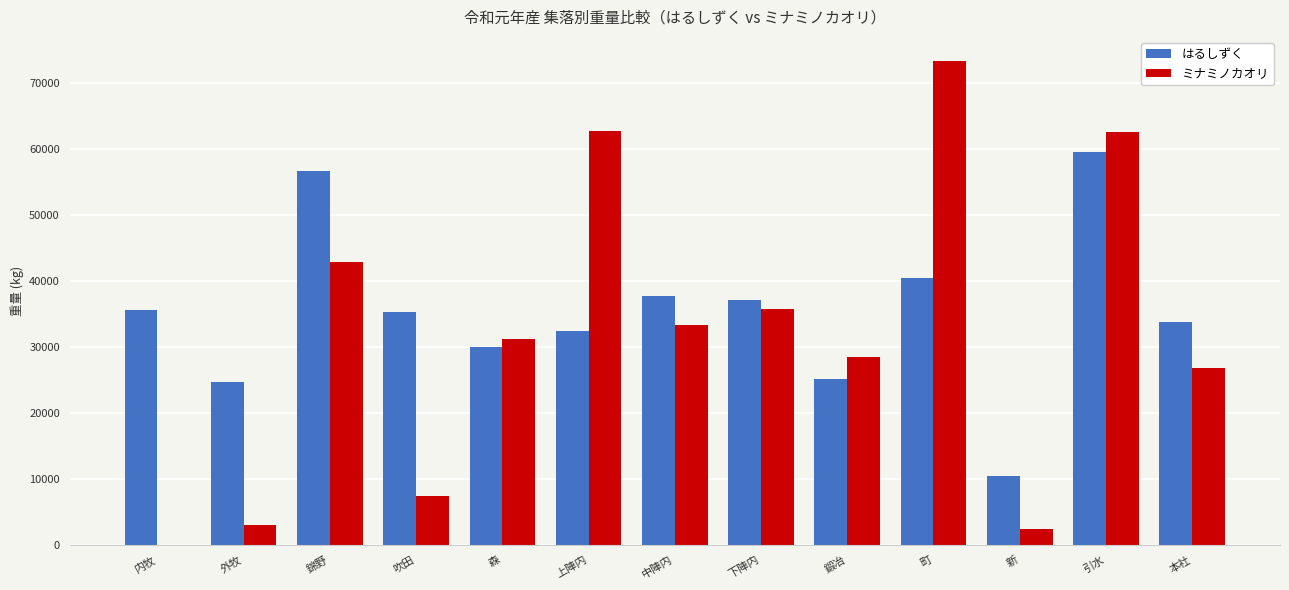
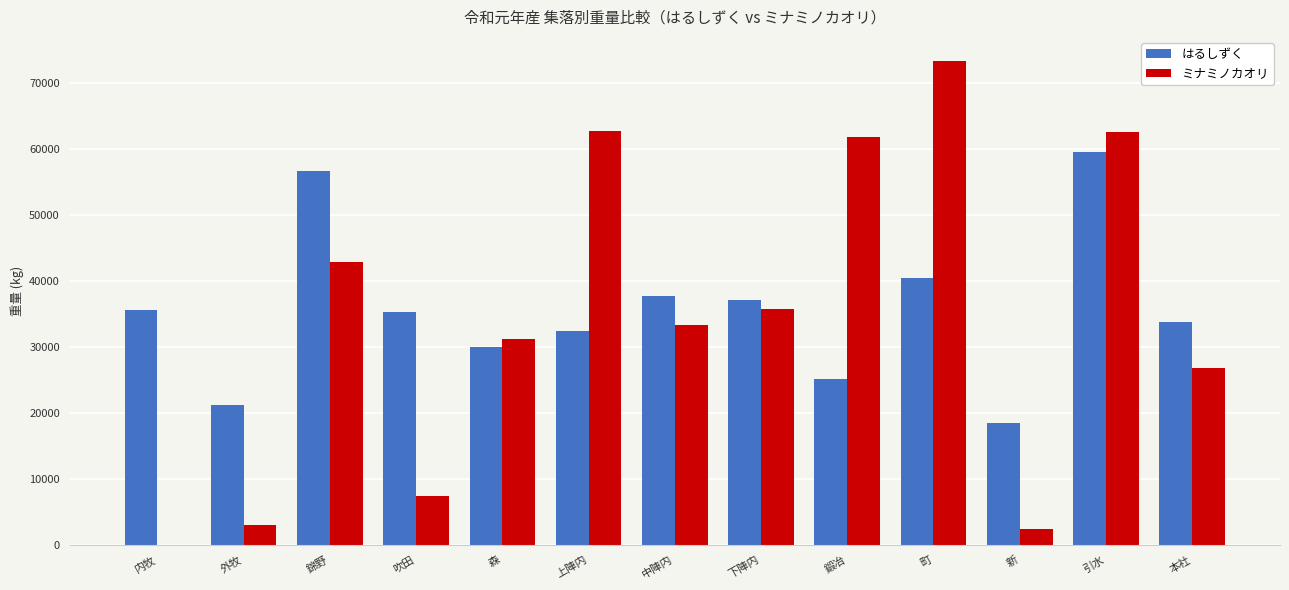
  {
    "はるしずく": {
      "内牧": 36000,
-     "外牧": 25000,
+     "外牧": 21000,
      "錦野": 57000,
      "吹田": 35000,
      "森": 30000,
      "上陣内": 32000,
      "中陣内": 38000,
      "下陣内": 37000,
      "鍛冶": 25000,
      "町": 40000,
-     "新": 10000,
+     "新": 19000,
      "引水": 60000,
      "本社": 34000
    },
    "ミナミノカオリ": {
      "内牧": 0,
      "外牧": 3000,
      "錦野": 43000,
      "吹田": 7000,
      "森": 31000,
      "上陣内": 63000,
      "中陣内": 33000,
      "下陣内": 36000,
-     "鍛冶": 29000,
+     "鍛冶": 62000,
      "町": 73000,
      "新": 2000,
      "引水": 63000,
      "本社": 27000
    }
  }
